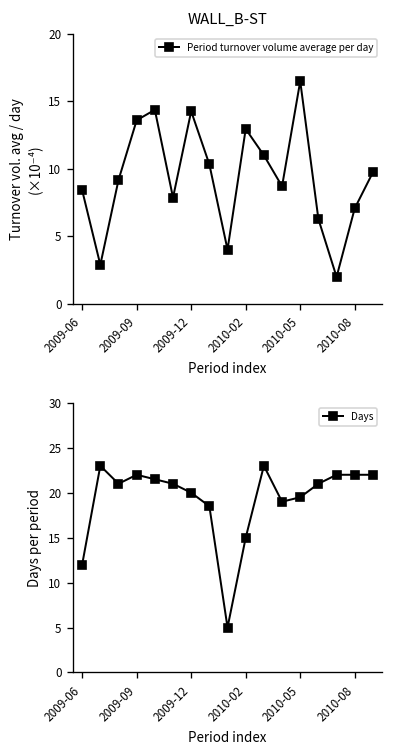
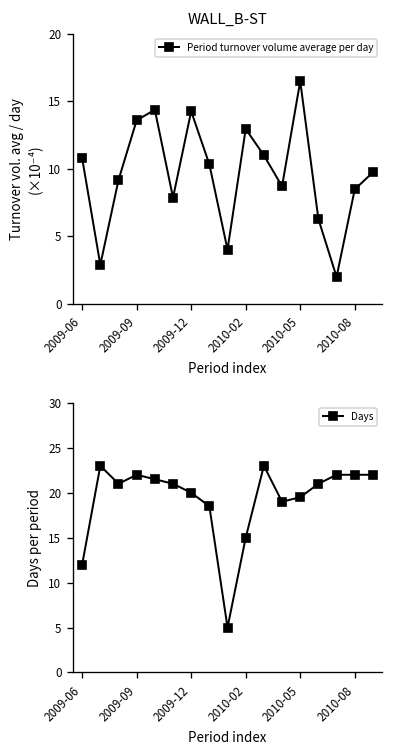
  {
    "WALL_B-ST": {
-     "2009-06": 8.4,
+     "2009-06": 10.8,
      "2009-09": 13.6,
      "2009-12": 14.3,
      "2010-02": 13.0,
      "2010-05": 16.5,
-     "2010-08": 7.1
+     "2010-08": 8.5
    }
  }
